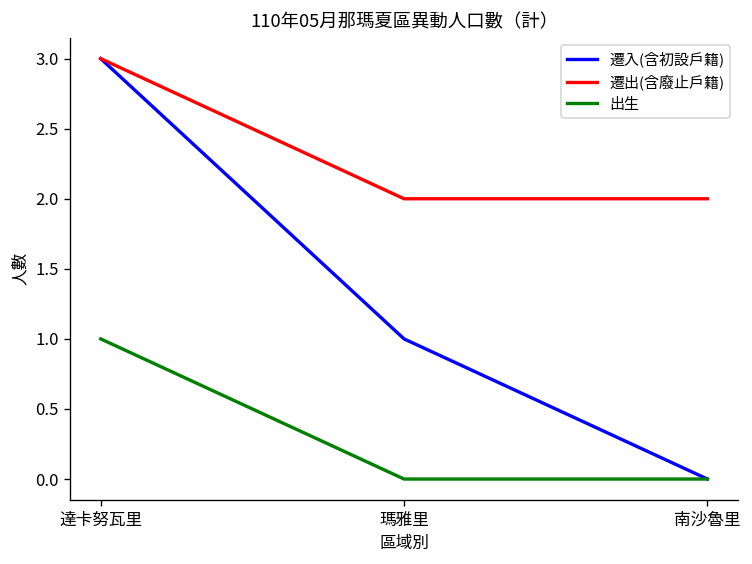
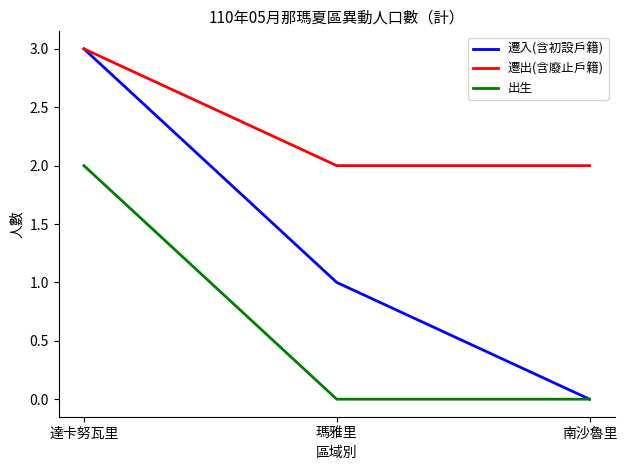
  {
    "遷入(含初設戶籍)": {
      "瑪雅里": 1
    },
    "遷出(含廢止戶籍)": {
      "瑪雅里": 2,
      "南沙魯里": 2
    },
    "出生": {
-     "達卡努瓦里": 1,
+     "達卡努瓦里": 2,
      "瑪雅里": 0
    }
  }
